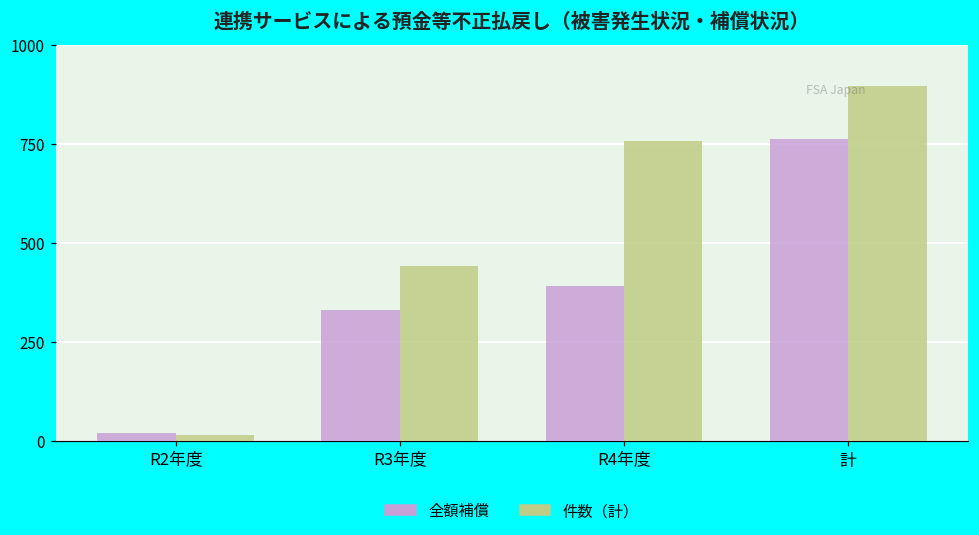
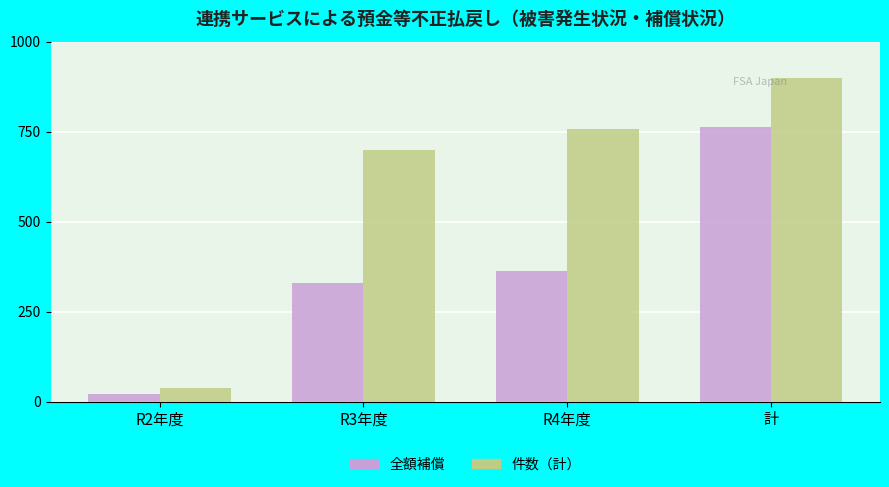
  {
    "全額補償": {
      "R2年度": 20,
      "R3年度": 330,
-     "R4年度": 390,
+     "R4年度": 360,
      "計": 760
    },
    "件数（計）": {
-     "R2年度": 20,
-     "R3年度": 440,
+     "R2年度": 40,
+     "R3年度": 700,
      "R4年度": 760,
      "計": 900
    }
  }
